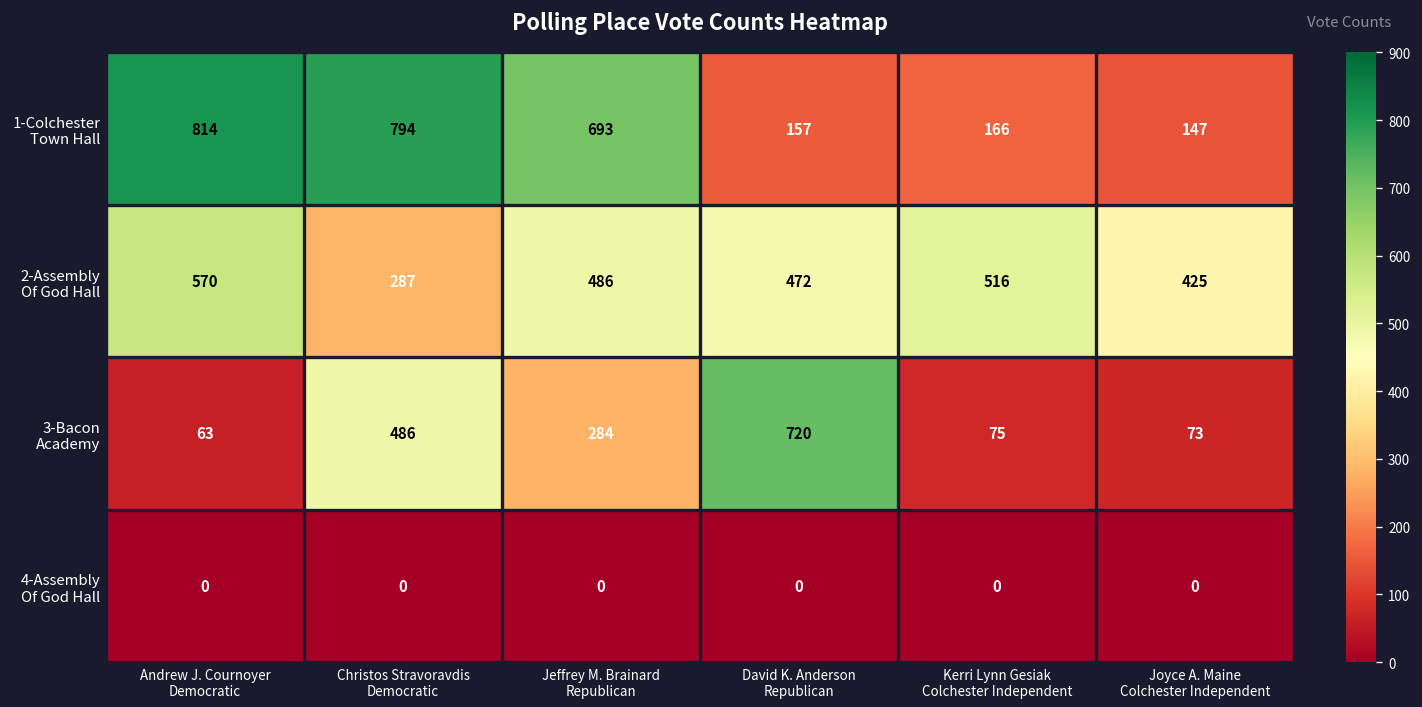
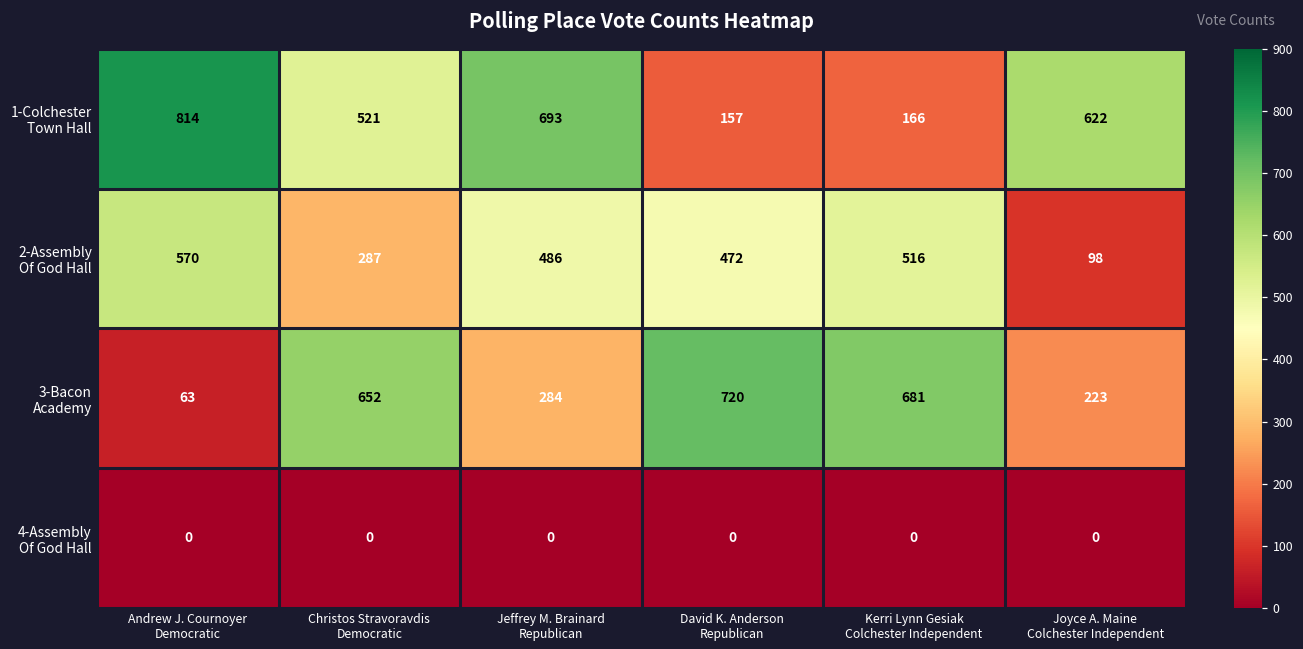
  {
    "1-Colchester Town Hall": {
      "Andrew J. Cournoyer Democratic": 814,
-     "Christos Stravoravdis Democratic": 794,
+     "Christos Stravoravdis Democratic": 521,
      "Jeffrey M. Brainard Republican": 693,
      "David K. Anderson Republican": 157,
      "Kerri Lynn Gesiak Colchester Independent": 166,
-     "Joyce A. Maine Colchester Independent": 147
+     "Joyce A. Maine Colchester Independent": 622
    },
    "2-Assembly Of God Hall": {
      "Andrew J. Cournoyer Democratic": 570,
      "Christos Stravoravdis Democratic": 287,
      "Jeffrey M. Brainard Republican": 486,
      "David K. Anderson Republican": 472,
      "Kerri Lynn Gesiak Colchester Independent": 516,
-     "Joyce A. Maine Colchester Independent": 425
+     "Joyce A. Maine Colchester Independent": 98
    },
    "3-Bacon Academy": {
      "Andrew J. Cournoyer Democratic": 63,
-     "Christos Stravoravdis Democratic": 486,
+     "Christos Stravoravdis Democratic": 652,
      "Jeffrey M. Brainard Republican": 284,
      "David K. Anderson Republican": 720,
-     "Kerri Lynn Gesiak Colchester Independent": 75,
-     "Joyce A. Maine Colchester Independent": 73
+     "Kerri Lynn Gesiak Colchester Independent": 681,
+     "Joyce A. Maine Colchester Independent": 223
    },
    "4-Assembly Of God Hall": {
      "Andrew J. Cournoyer Democratic": 0,
      "Christos Stravoravdis Democratic": 0,
      "Jeffrey M. Brainard Republican": 0,
      "David K. Anderson Republican": 0,
      "Kerri Lynn Gesiak Colchester Independent": 0,
      "Joyce A. Maine Colchester Independent": 0
    }
  }
